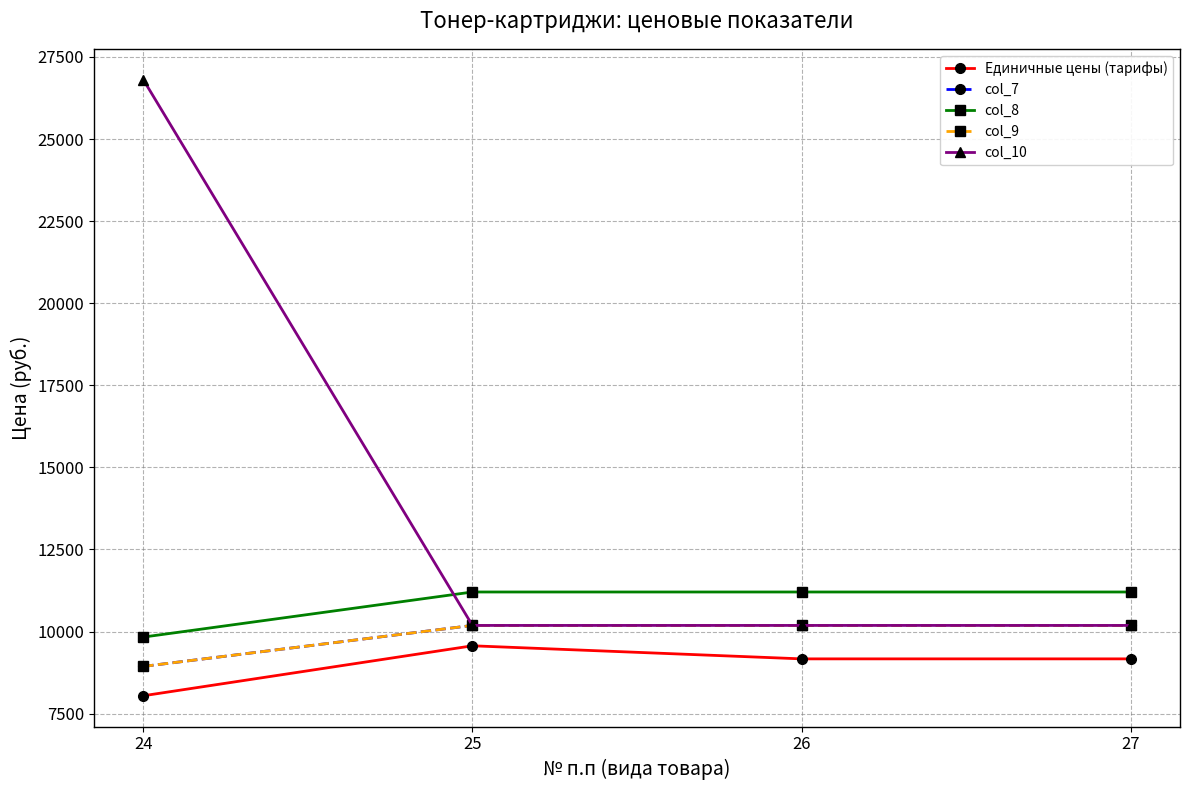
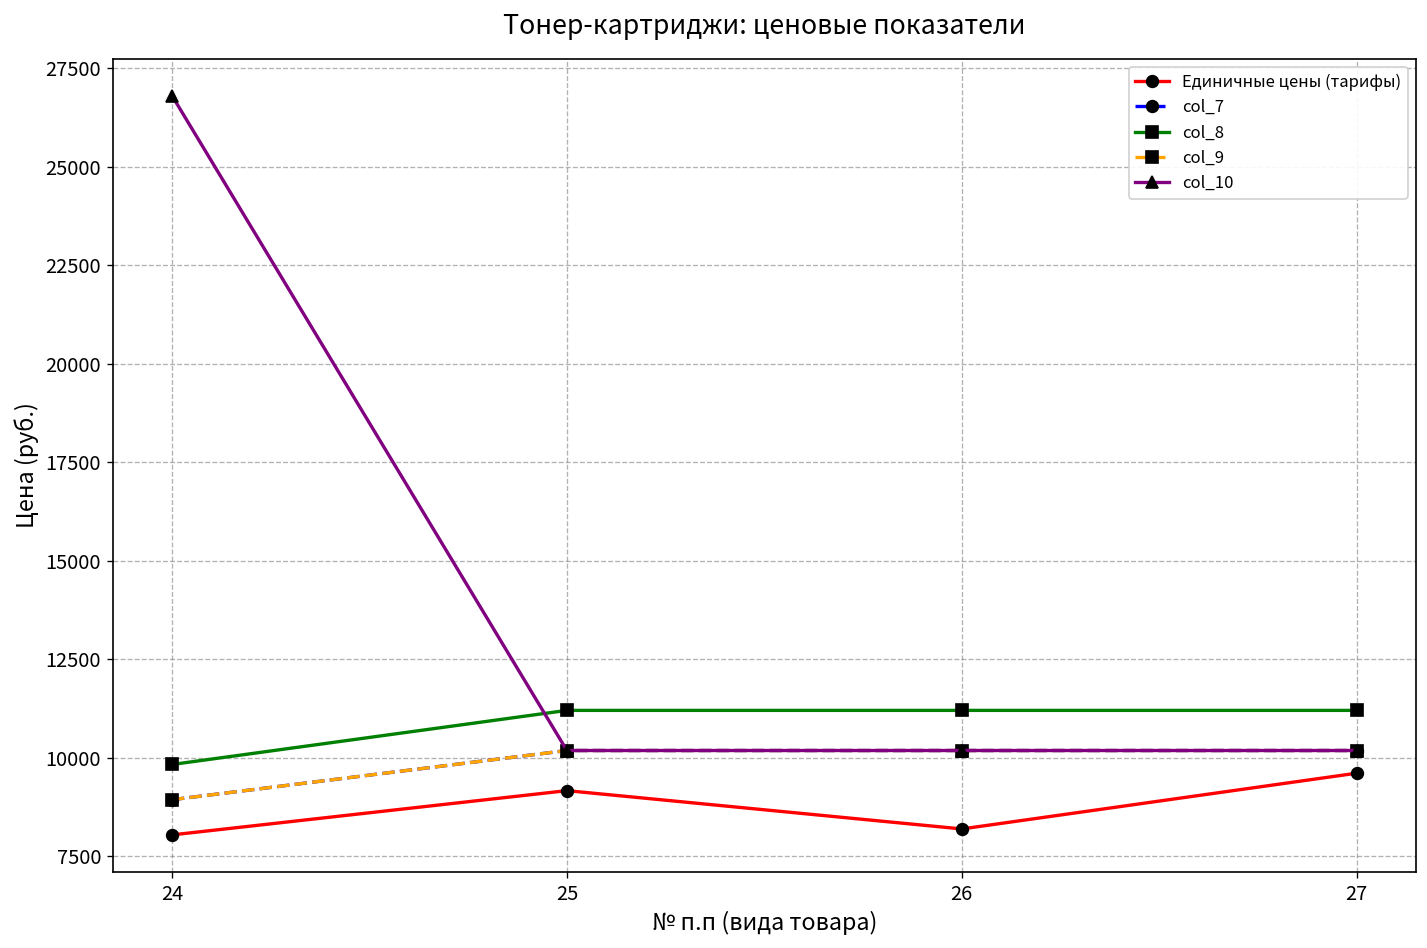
  {
    "Единичные цены (тарифы)": {
      "24": 8000,
-     "25": 9600,
-     "26": 9200,
-     "27": 9200
+     "25": 9200,
+     "26": 8200,
+     "27": 9600
    },
    "col_9": {
      "24": 8900
    },
    "col_8": {
      "24": 9800,
      "25": 11200,
      "26": 11200,
      "27": 11200
    },
    "col_10": {
      "24": 26800
    }
  }
